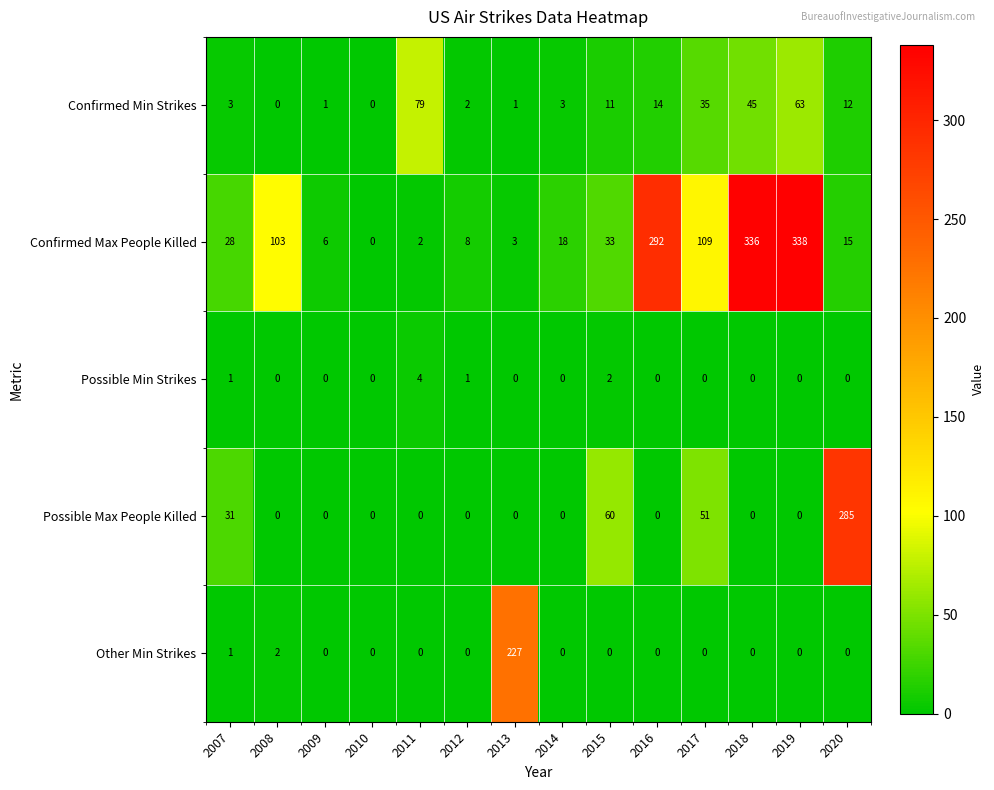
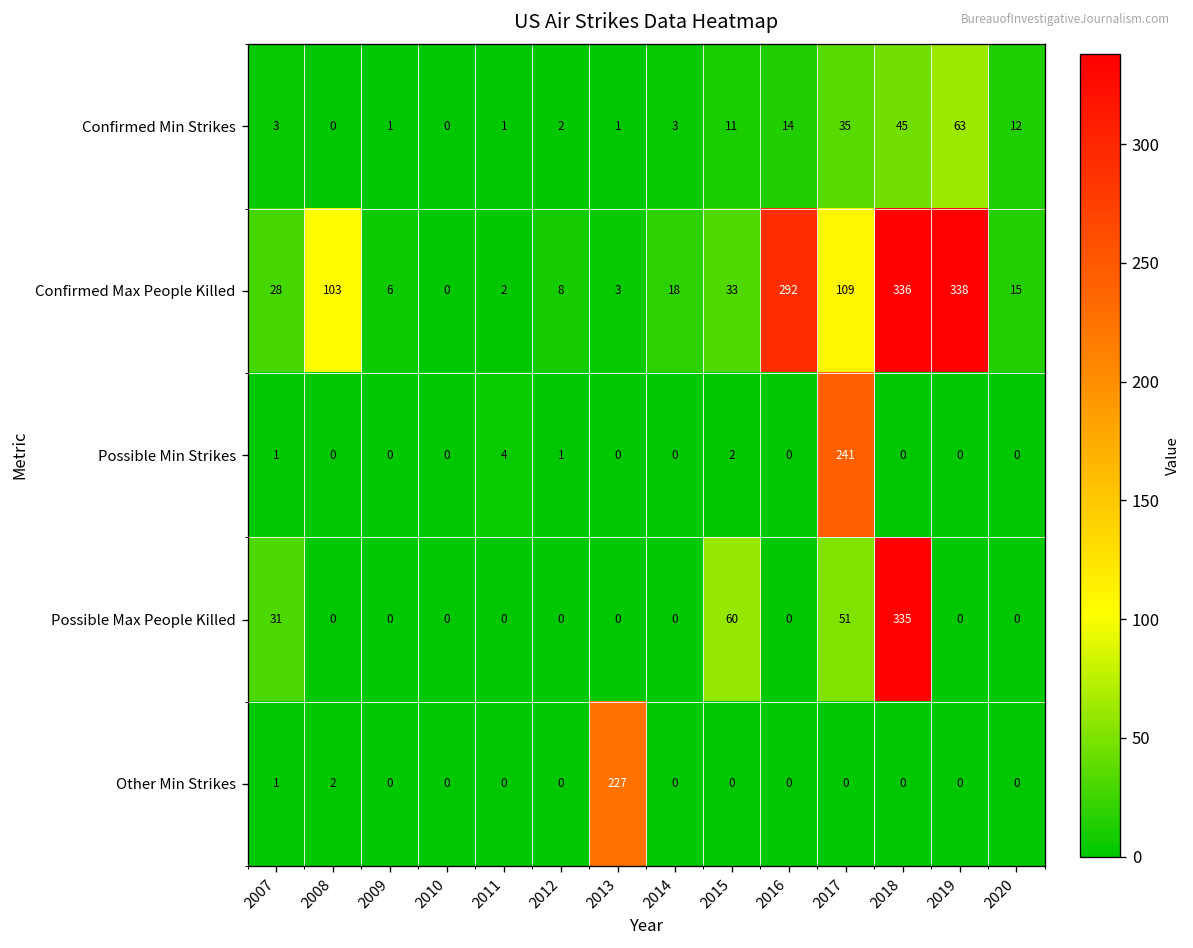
  {
    "Confirmed Min Strikes": {
      "2007": 3,
      "2008": 0,
      "2009": 1,
      "2010": 0,
-     "2011": 79,
+     "2011": 1,
      "2012": 2,
      "2013": 1,
      "2014": 3,
      "2015": 11,
      "2016": 14,
      "2017": 35,
      "2018": 45,
      "2019": 63,
      "2020": 12
    },
    "Confirmed Max People Killed": {
      "2007": 28,
      "2008": 103,
      "2009": 6,
      "2010": 0,
      "2011": 2,
      "2012": 8,
      "2013": 3,
      "2014": 18,
      "2015": 33,
      "2016": 292,
      "2017": 109,
      "2018": 336,
      "2019": 338,
      "2020": 15
    },
    "Possible Min Strikes": {
      "2007": 1,
      "2008": 0,
      "2009": 0,
      "2010": 0,
      "2011": 4,
      "2012": 1,
      "2013": 0,
      "2014": 0,
      "2015": 2,
      "2016": 0,
-     "2017": 0,
+     "2017": 241,
      "2018": 0,
      "2019": 0,
      "2020": 0
    },
    "Possible Max People Killed": {
      "2007": 31,
      "2008": 0,
      "2009": 0,
      "2010": 0,
      "2011": 0,
      "2012": 0,
      "2013": 0,
      "2014": 0,
      "2015": 60,
      "2016": 0,
      "2017": 51,
-     "2018": 0,
+     "2018": 335,
      "2019": 0,
-     "2020": 285
+     "2020": 0
    },
    "Other Min Strikes": {
      "2007": 1,
      "2008": 2,
      "2009": 0,
      "2010": 0,
      "2011": 0,
      "2012": 0,
      "2013": 227,
      "2014": 0,
      "2015": 0,
      "2016": 0,
      "2017": 0,
      "2018": 0,
      "2019": 0,
      "2020": 0
    }
  }
